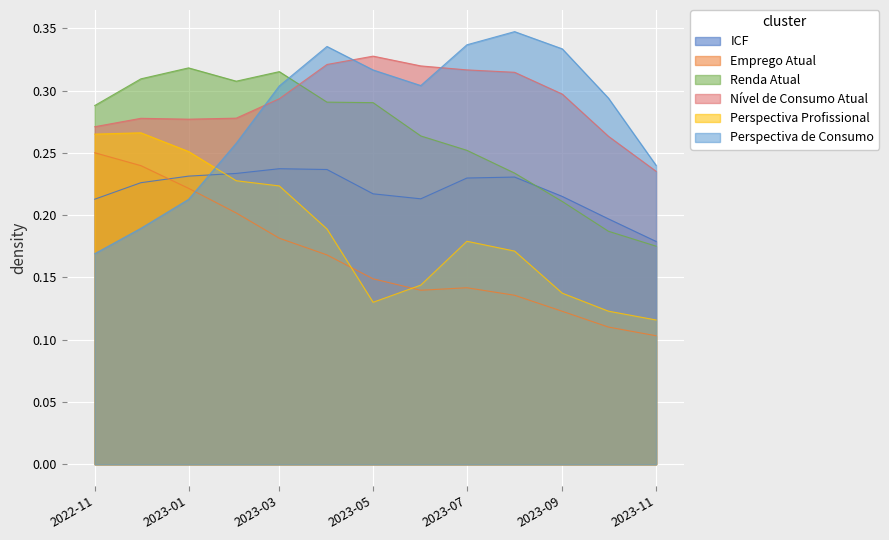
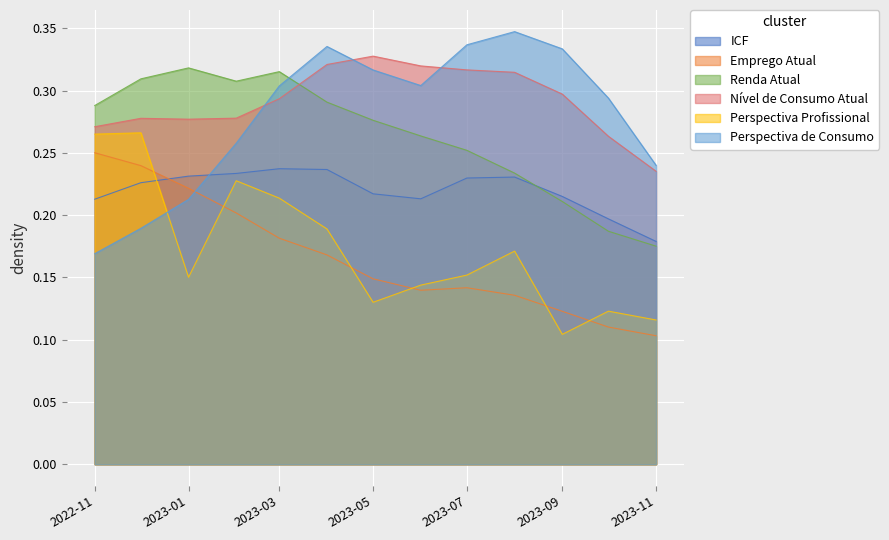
  {
    "Renda Atual": {
      "2022-11": 0.288,
      "2023-01": 0.318,
      "2023-03": 0.315,
-     "2023-05": 0.290,
+     "2023-05": 0.276,
      "2023-07": 0.252,
      "2023-09": 0.211,
      "2023-11": 0.175
    },
    "Perspectiva Profissional": {
      "2022-11": 0.265,
-     "2023-01": 0.251,
-     "2023-03": 0.223,
+     "2023-01": 0.150,
+     "2023-03": 0.214,
      "2023-05": 0.130,
-     "2023-07": 0.179,
-     "2023-09": 0.137,
+     "2023-07": 0.152,
+     "2023-09": 0.104,
      "2023-11": 0.116
    }
  }
